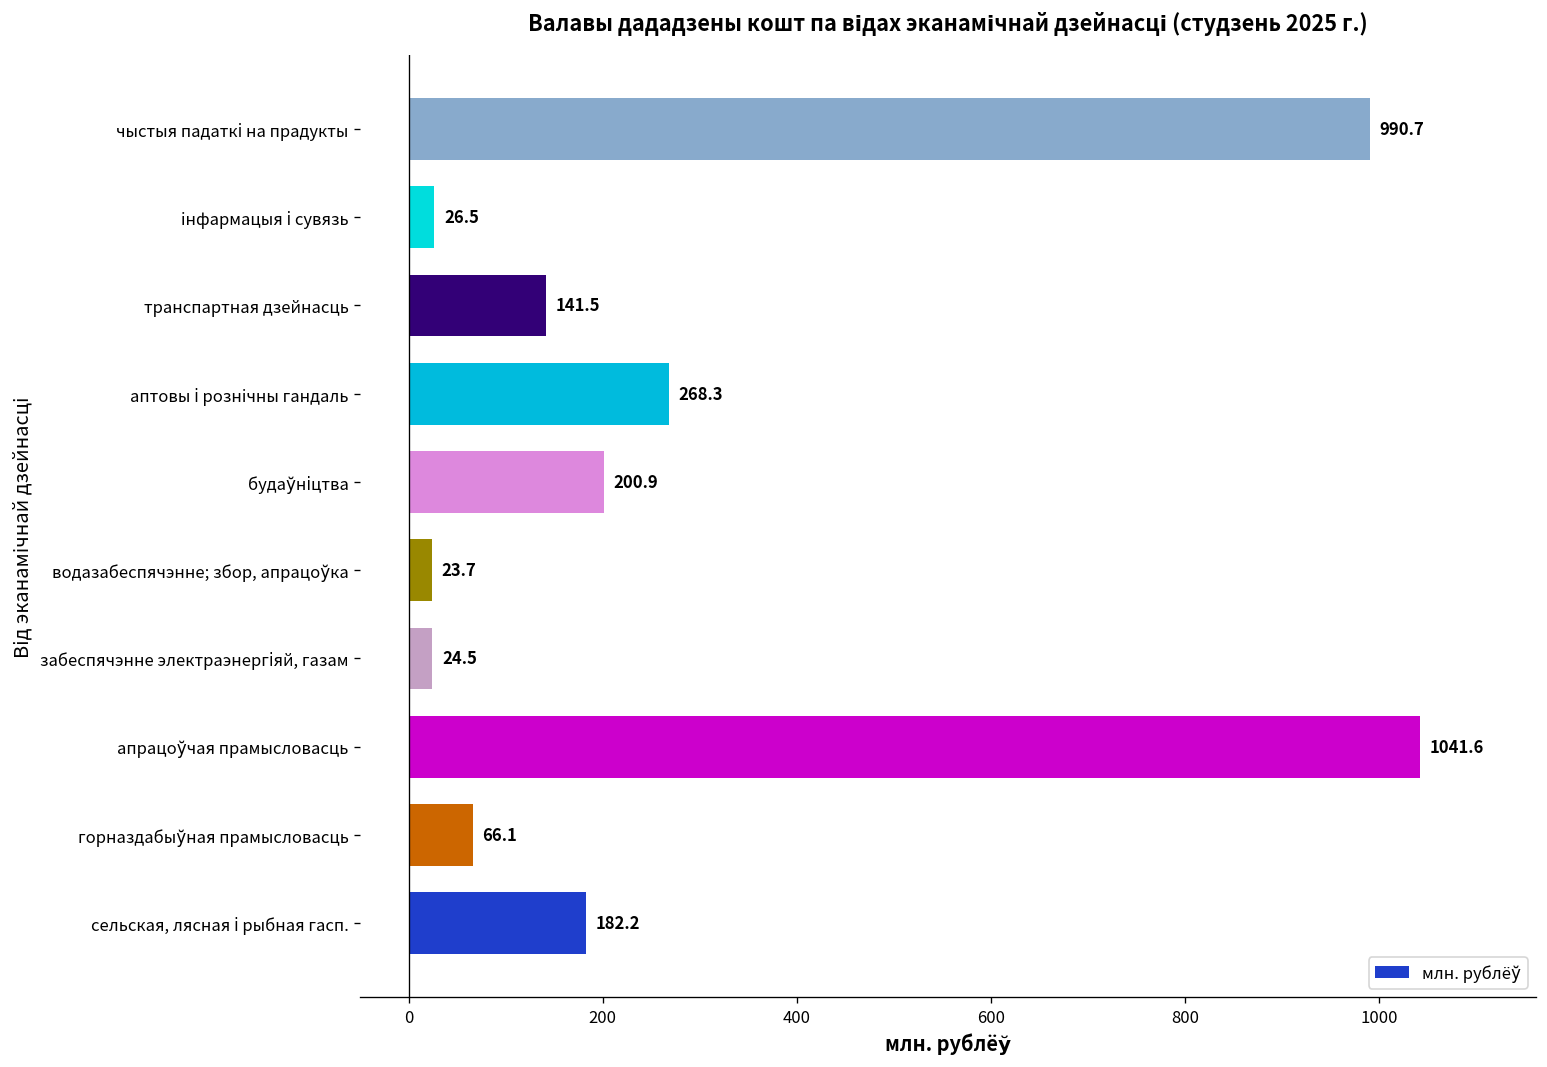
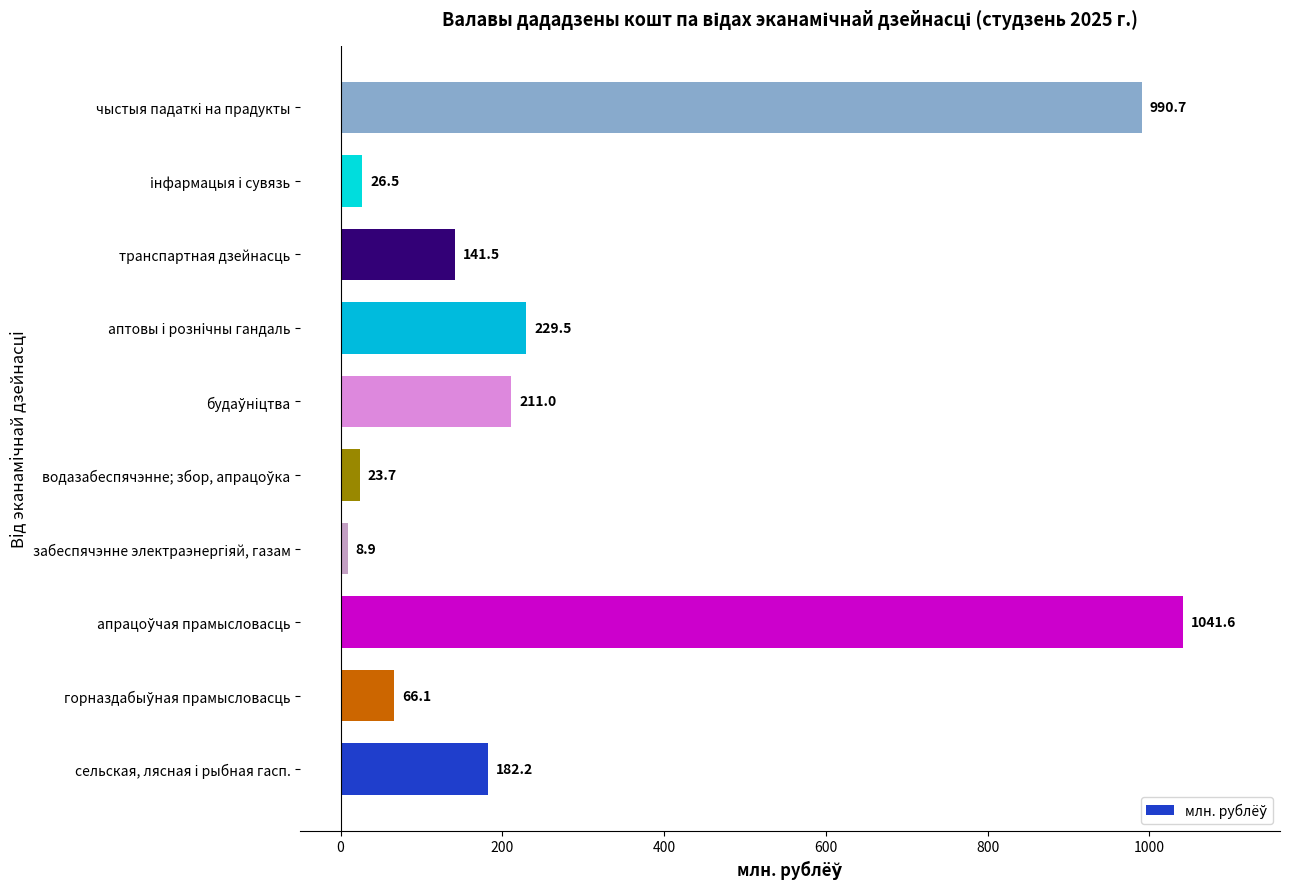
  {
    "чыстыя падаткі на прадукты": 990.7,
    "iнфармацыя і сувязь": 26.5,
    "транспартная дзейнасць": 141.5,
-   "аптовы і рознiчны гандаль": 268.3,
-   "будаўніцтва": 200.9,
+   "аптовы і рознiчны гандаль": 229.5,
+   "будаўніцтва": 211.0,
    "водазабеспячэнне; збор, апрацоўка": 23.7,
-   "забеспячэнне электраэнергіяй, газам": 24.5,
+   "забеспячэнне электраэнергіяй, газам": 8.9,
    "апрацоўчая прамысловасць": 1041.6,
    "горназдабыўная прамысловасць": 66.1,
    "сельская, лясная і рыбная гасп.": 182.2
  }
